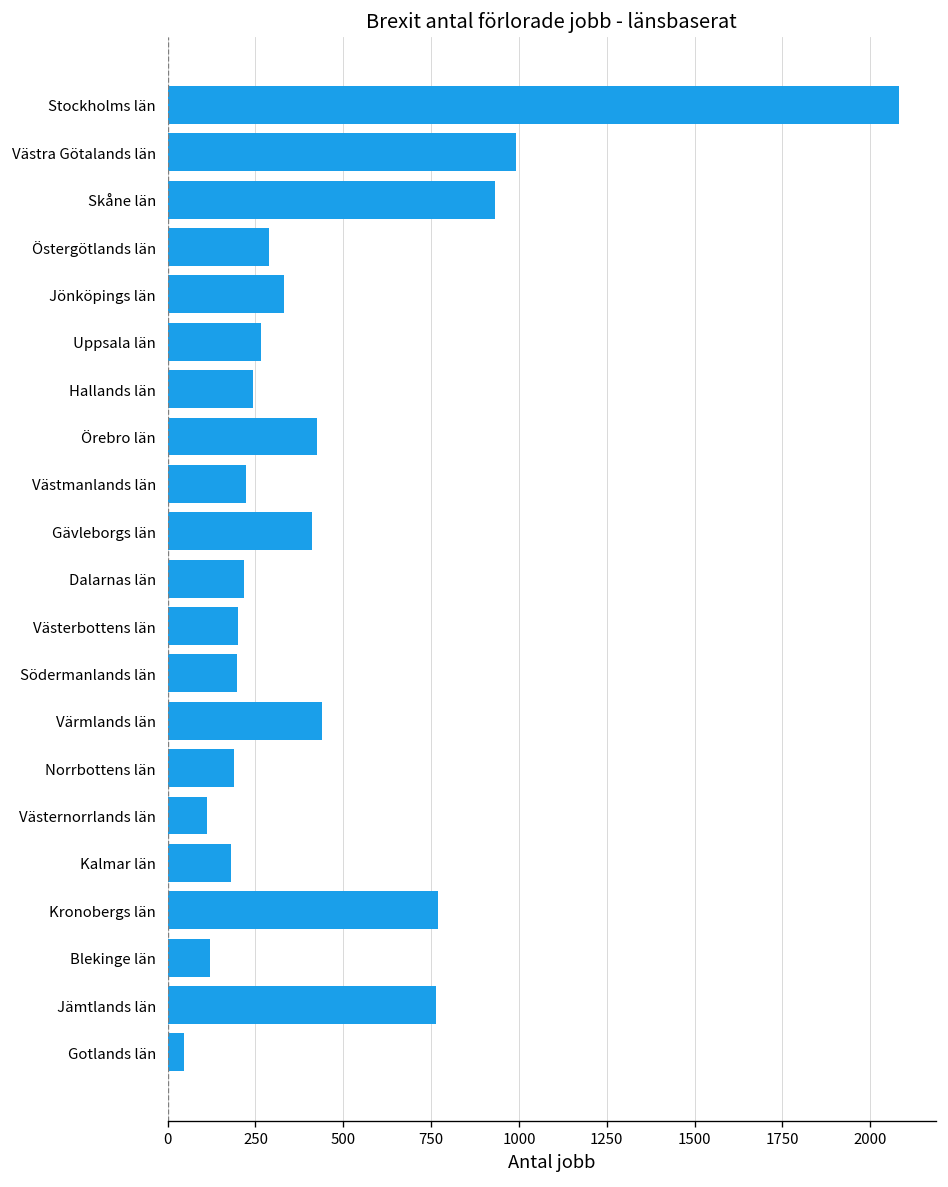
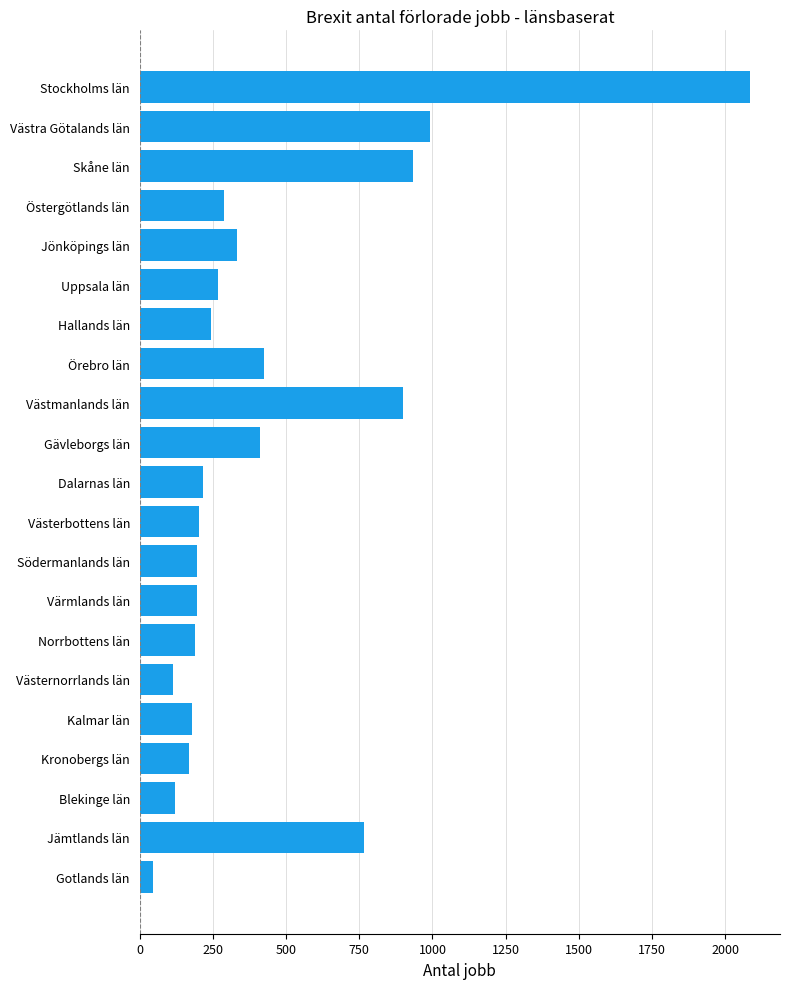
  {
    "Stockholms län": 2080,
    "Västra Götalands län": 990,
    "Skåne län": 930,
    "Östergötlands län": 290,
    "Jönköpings län": 330,
    "Uppsala län": 270,
    "Hallands län": 240,
    "Örebro län": 430,
-   "Västmanlands län": 220,
+   "Västmanlands län": 900,
    "Gävleborgs län": 410,
    "Dalarnas län": 220,
    "Västerbottens län": 200,
    "Södermanlands län": 200,
-   "Värmlands län": 440,
+   "Värmlands län": 200,
    "Norrbottens län": 190,
    "Västernorrlands län": 110,
    "Kalmar län": 180,
-   "Kronobergs län": 770,
+   "Kronobergs län": 170,
    "Blekinge län": 120,
    "Jämtlands län": 770,
    "Gotlands län": 50
  }
